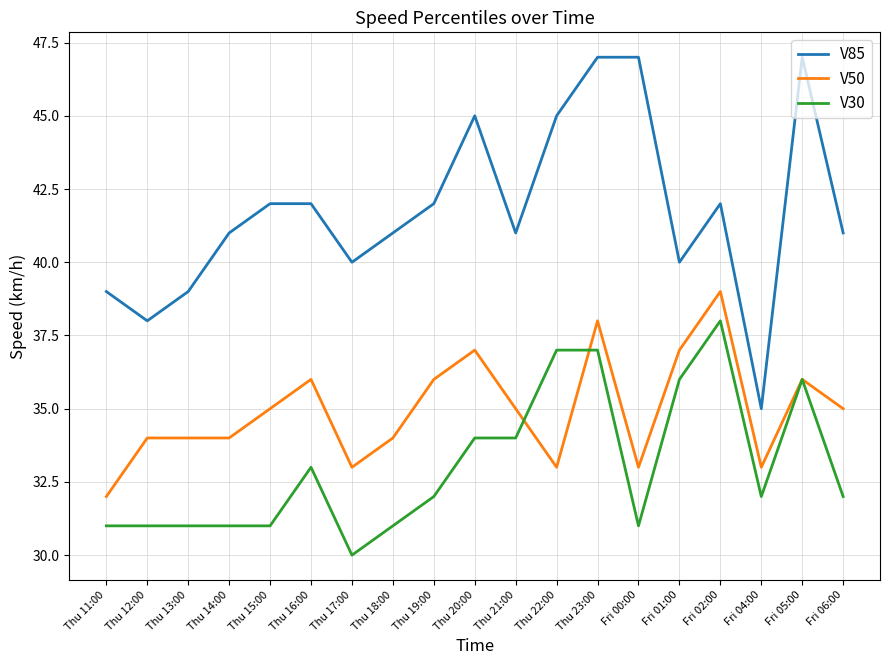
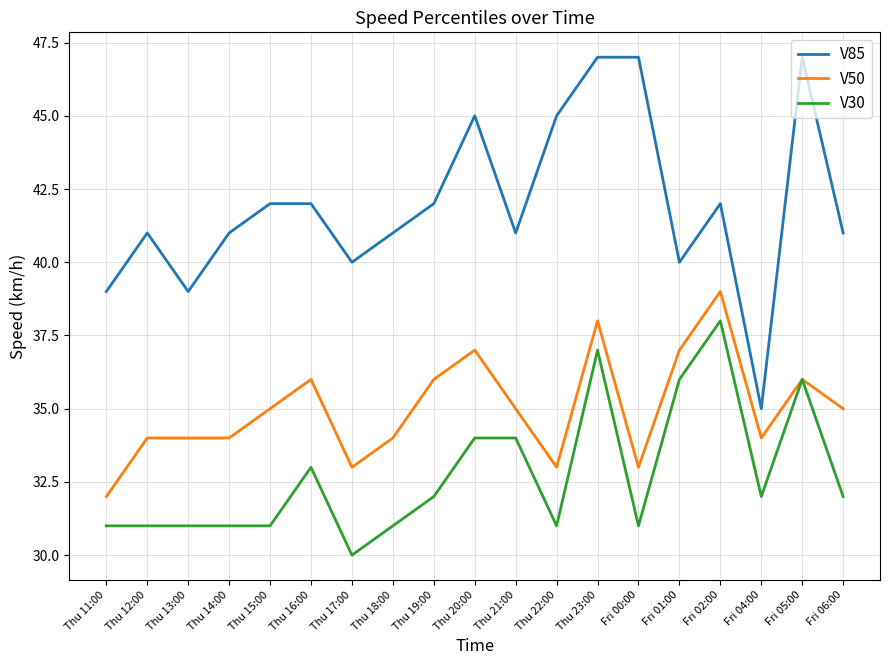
  {
    "V85": {
      "Thu 11:00": 39,
-     "Thu 12:00": 38,
+     "Thu 12:00": 41,
      "Thu 13:00": 39,
      "Thu 14:00": 41,
      "Thu 15:00": 42,
      "Thu 16:00": 42,
      "Thu 17:00": 40,
      "Thu 18:00": 41,
      "Thu 19:00": 42,
      "Thu 20:00": 45,
      "Thu 21:00": 41,
      "Thu 22:00": 45,
      "Thu 23:00": 47,
      "Fri 00:00": 47,
      "Fri 01:00": 40,
      "Fri 02:00": 42,
      "Fri 04:00": 35,
      "Fri 06:00": 41
    },
    "V50": {
      "Thu 11:00": 32,
      "Thu 12:00": 34,
      "Thu 13:00": 34,
      "Thu 14:00": 34,
      "Thu 15:00": 35,
      "Thu 16:00": 36,
      "Thu 17:00": 33,
      "Thu 18:00": 34,
      "Thu 19:00": 36,
      "Thu 20:00": 37,
      "Thu 21:00": 35,
      "Thu 22:00": 33,
      "Thu 23:00": 38,
      "Fri 00:00": 33,
      "Fri 01:00": 37,
      "Fri 02:00": 39,
-     "Fri 04:00": 33,
+     "Fri 04:00": 34,
      "Fri 06:00": 35
    },
    "V30": {
      "Thu 11:00": 31,
      "Thu 12:00": 31,
      "Thu 13:00": 31,
      "Thu 14:00": 31,
      "Thu 15:00": 31,
      "Thu 16:00": 33,
      "Thu 17:00": 30,
      "Thu 18:00": 31,
      "Thu 19:00": 32,
      "Thu 20:00": 34,
      "Thu 21:00": 34,
-     "Thu 22:00": 37,
+     "Thu 22:00": 31,
      "Thu 23:00": 37,
      "Fri 00:00": 31,
      "Fri 01:00": 36,
      "Fri 02:00": 38,
      "Fri 04:00": 32,
      "Fri 06:00": 32
    }
  }
